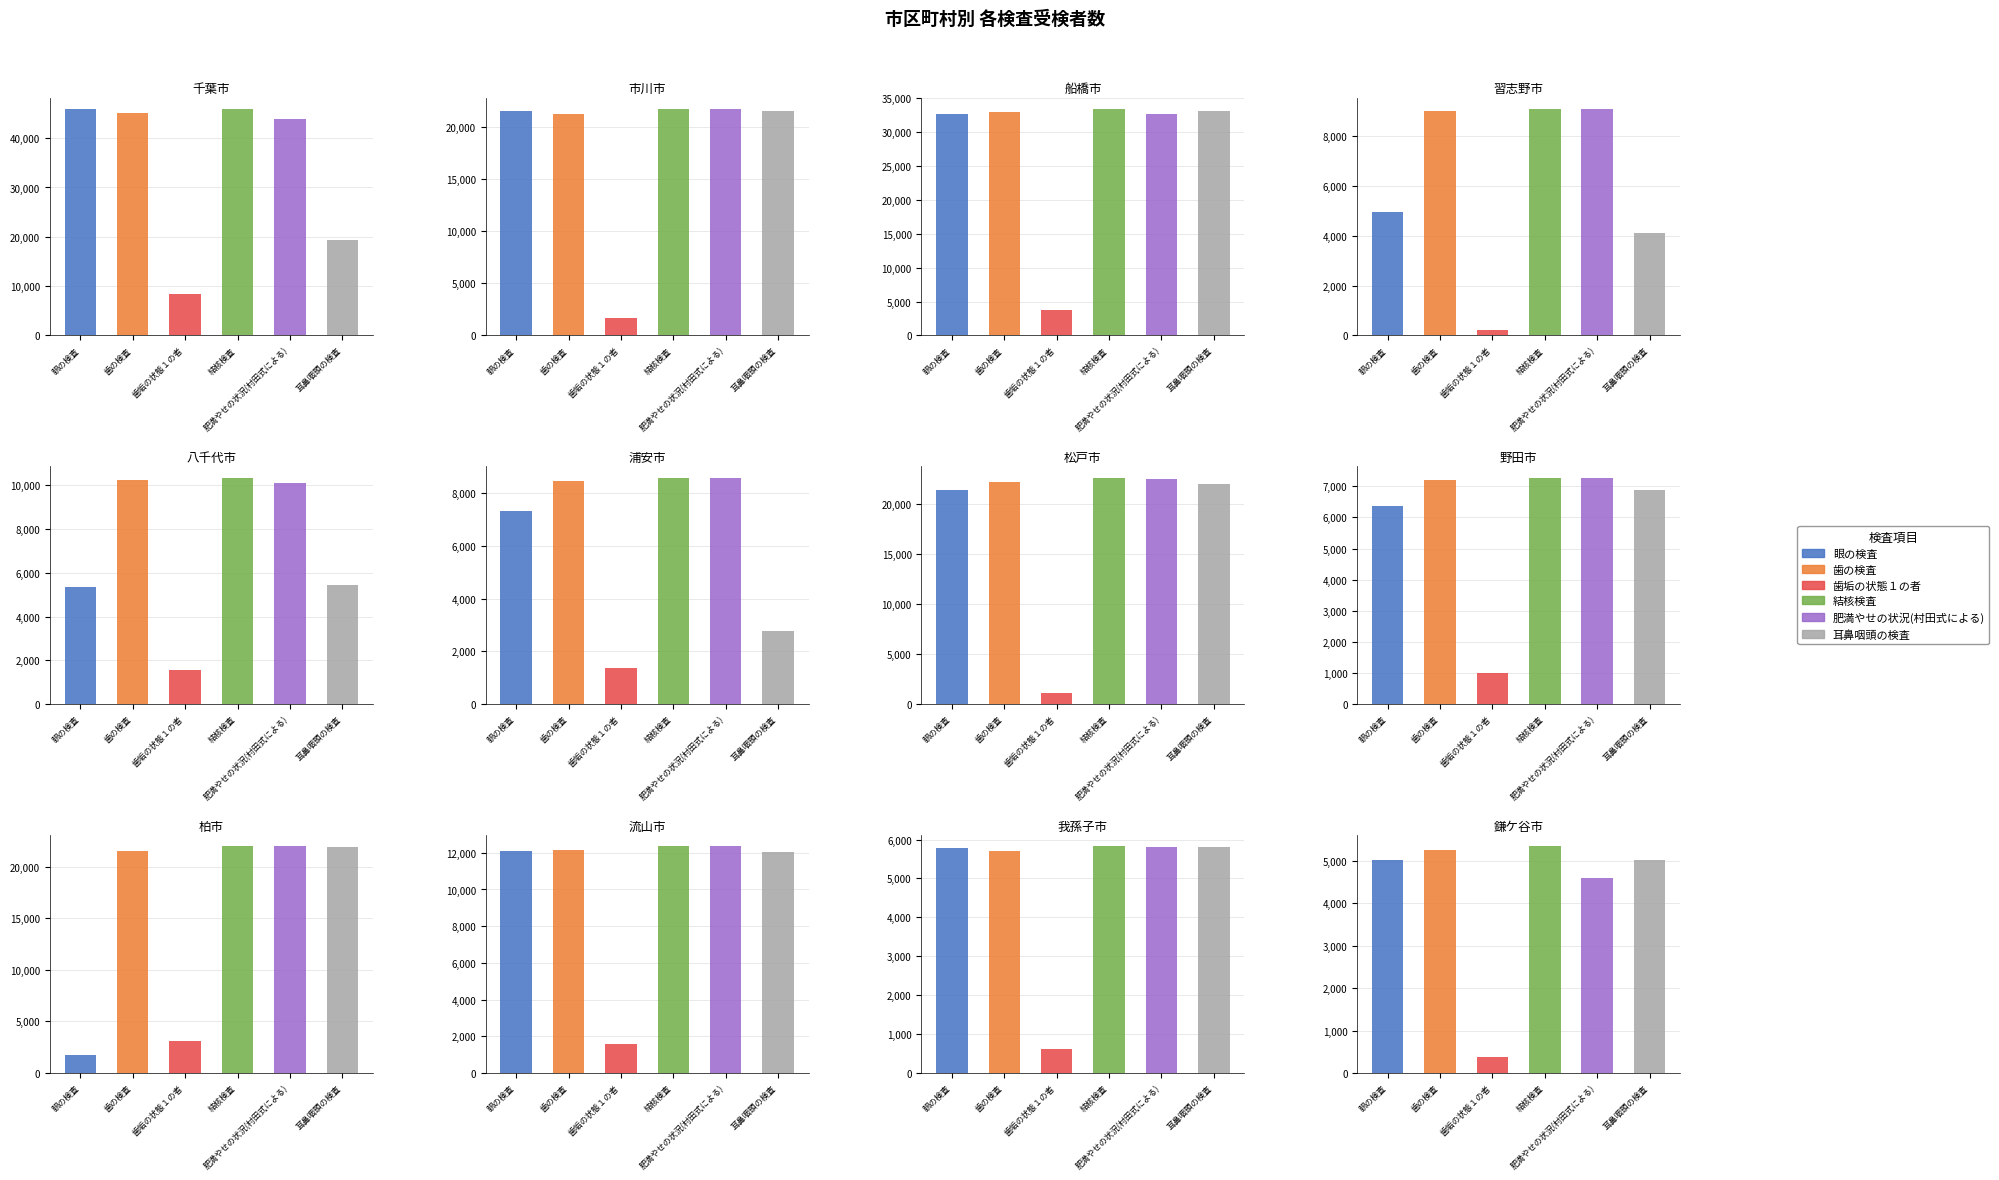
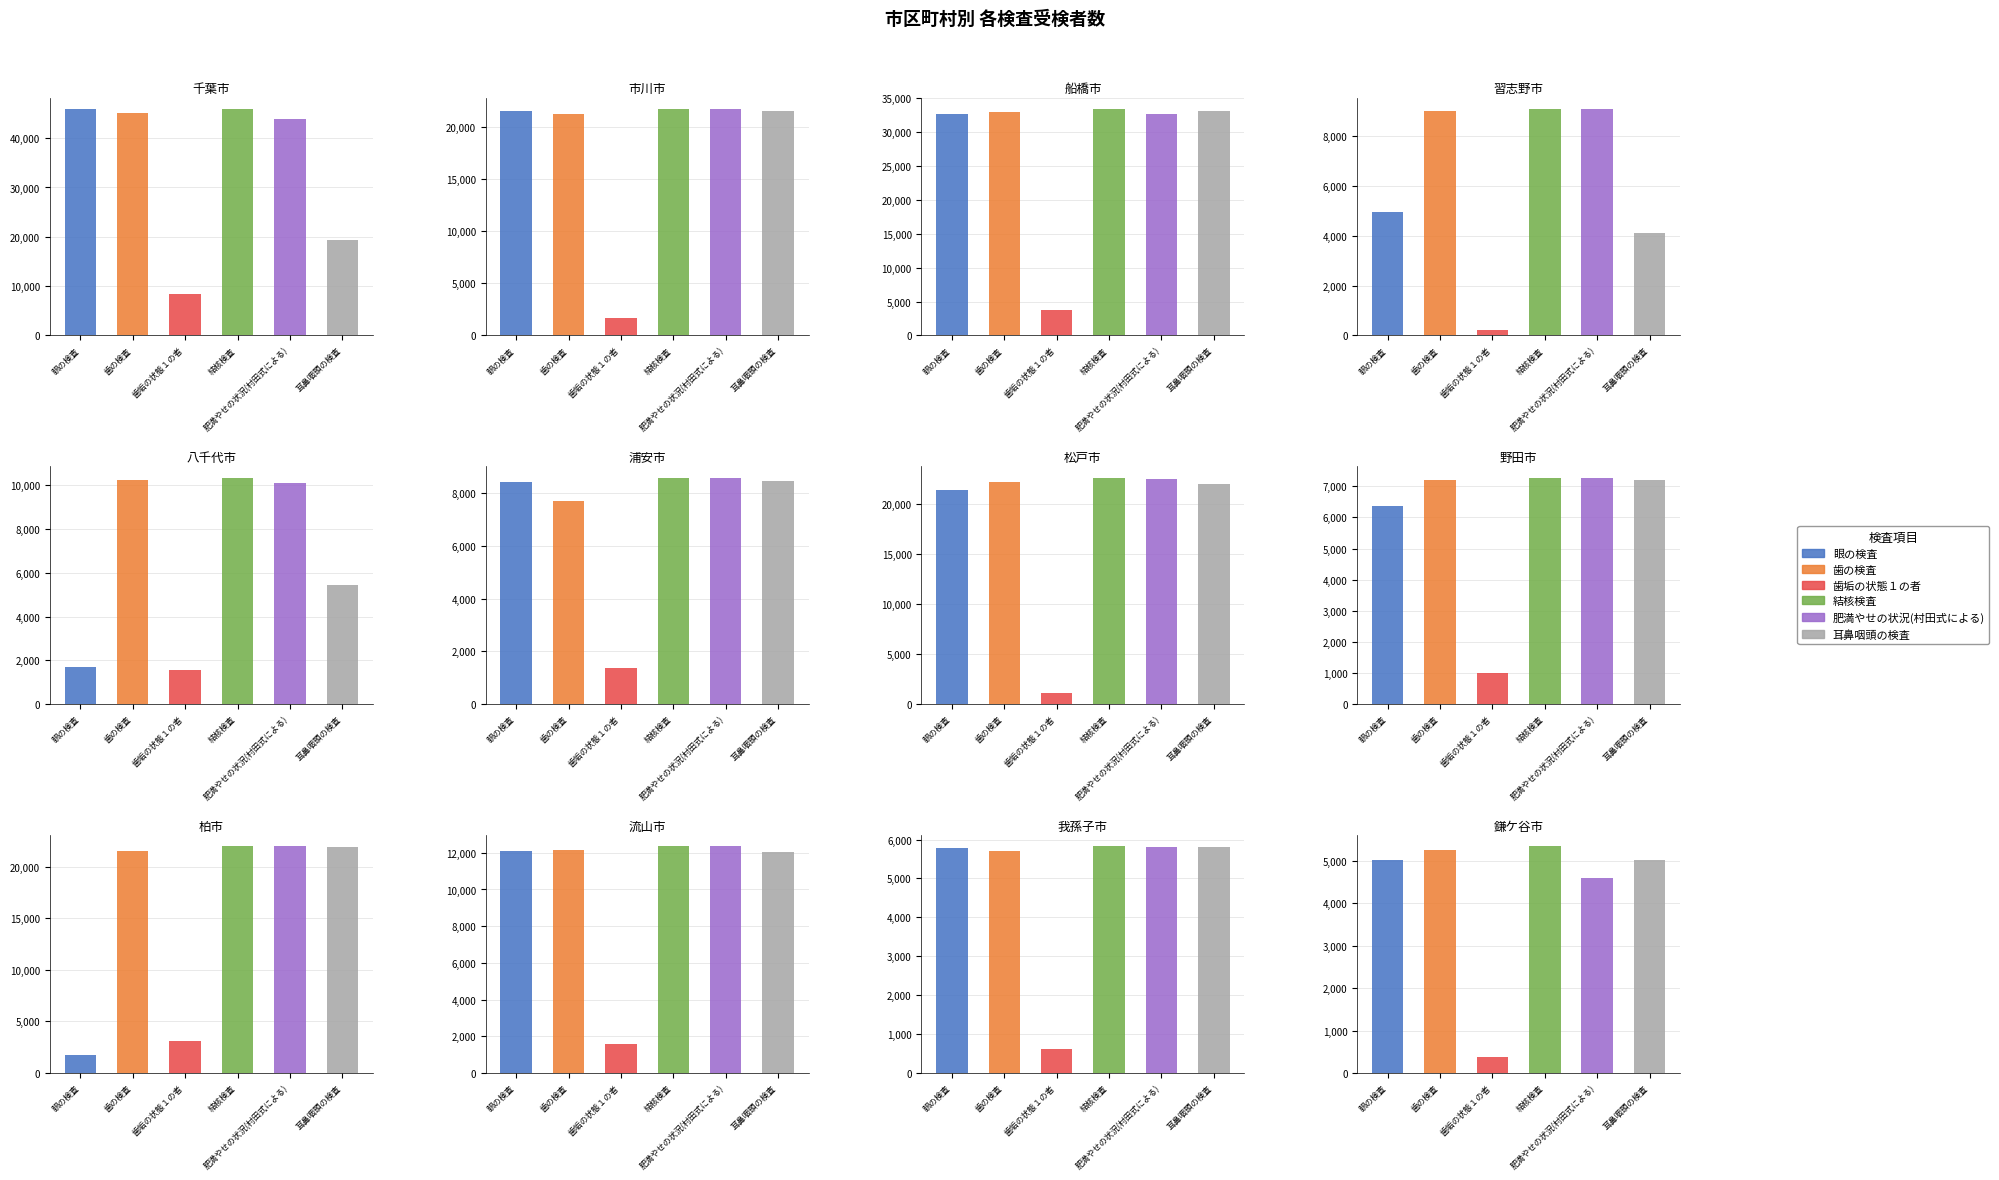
  {
    "千葉市": {
      "眼の検査": "46,000",
      "歯の検査": "45,000",
      "歯垢の状態１の者": "8,000",
      "結核検査": "46,000",
      "肥満やせの状況(村田式による)": "44,000",
      "耳鼻咽頭の検査": "19,000"
    },
    "市川市": {
      "眼の検査": "21,500",
      "歯の検査": "21,300",
      "歯垢の状態１の者": "1,700",
      "結核検査": "21,700",
      "肥満やせの状況(村田式による)": "21,700",
      "耳鼻咽頭の検査": "21,600"
    },
    "船橋市": {
      "眼の検査": "33,000",
      "歯の検査": "33,000",
      "歯垢の状態１の者": "4,000",
      "結核検査": "33,000",
      "肥満やせの状況(村田式による)": "33,000",
      "耳鼻咽頭の検査": "33,000"
    },
    "習志野市": {
      "眼の検査": "4,900",
      "歯の検査": "9,000",
      "歯垢の状態１の者": "200",
      "結核検査": "9,100",
      "肥満やせの状況(村田式による)": "9,100",
      "耳鼻咽頭の検査": "4,100"
    },
    "八千代市": {
-     "眼の検査": "5,400",
+     "眼の検査": "1,700",
      "歯の検査": "10,200",
      "歯垢の状態１の者": "1,600",
      "結核検査": "10,300",
      "肥満やせの状況(村田式による)": "10,100",
      "耳鼻咽頭の検査": "5,400"
    },
    "浦安市": {
-     "眼の検査": "7,300",
-     "歯の検査": "8,500",
+     "眼の検査": "8,400",
+     "歯の検査": "7,700",
      "歯垢の状態１の者": "1,400",
      "結核検査": "8,600",
      "肥満やせの状況(村田式による)": "8,600",
-     "耳鼻咽頭の検査": "2,800"
+     "耳鼻咽頭の検査": "8,500"
    },
    "松戸市": {
      "眼の検査": "21,000",
      "歯の検査": "22,000",
      "歯垢の状態１の者": "1,000",
      "結核検査": "23,000",
      "肥満やせの状況(村田式による)": "23,000",
      "耳鼻咽頭の検査": "22,000"
    },
    "野田市": {
      "眼の検査": "6,400",
      "歯の検査": "7,200",
      "歯垢の状態１の者": "1,000",
      "結核検査": "7,300",
      "肥満やせの状況(村田式による)": "7,300",
-     "耳鼻咽頭の検査": "6,900"
+     "耳鼻咽頭の検査": "7,200"
    },
    "柏市": {
      "眼の検査": "1,700",
      "歯の検査": "21,600",
      "歯垢の状態１の者": "3,100",
      "結核検査": "22,000",
      "肥満やせの状況(村田式による)": "22,000",
      "耳鼻咽頭の検査": "21,900"
    },
    "流山市": {
      "眼の検査": "12,100",
      "歯の検査": "12,100",
      "歯垢の状態１の者": "1,600",
      "結核検査": "12,400",
      "肥満やせの状況(村田式による)": "12,300",
      "耳鼻咽頭の検査": "12,000"
    },
    "我孫子市": {
      "眼の検査": "5,800",
      "歯の検査": "5,700",
      "歯垢の状態１の者": "600",
      "結核検査": "5,800",
      "肥満やせの状況(村田式による)": "5,800",
      "耳鼻咽頭の検査": "5,800"
    },
    "鎌ケ谷市": {
      "眼の検査": "5,000",
      "歯の検査": "5,300",
      "歯垢の状態１の者": "400",
      "結核検査": "5,300",
      "肥満やせの状況(村田式による)": "4,600",
      "耳鼻咽頭の検査": "5,000"
    }
  }
